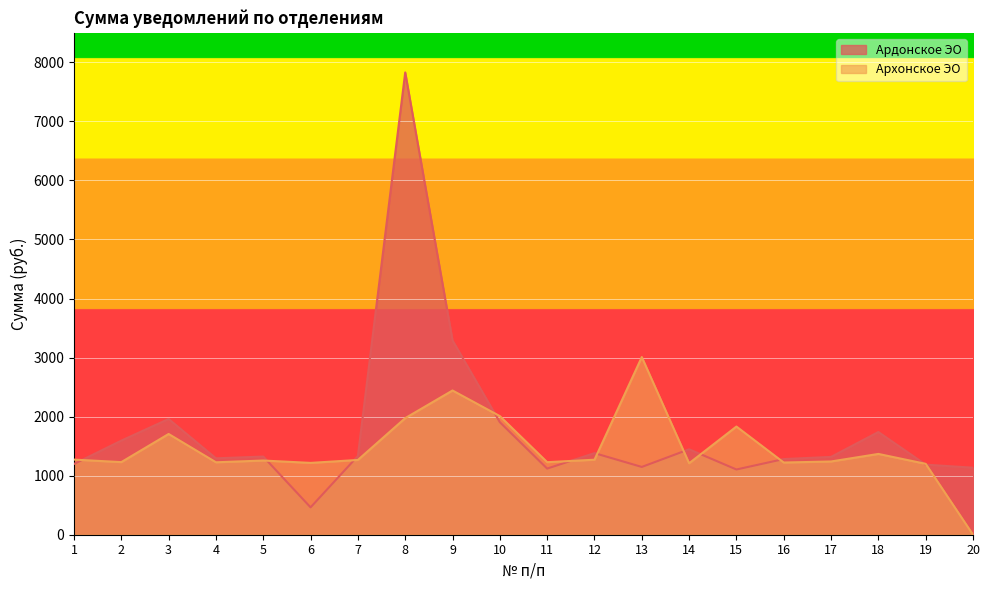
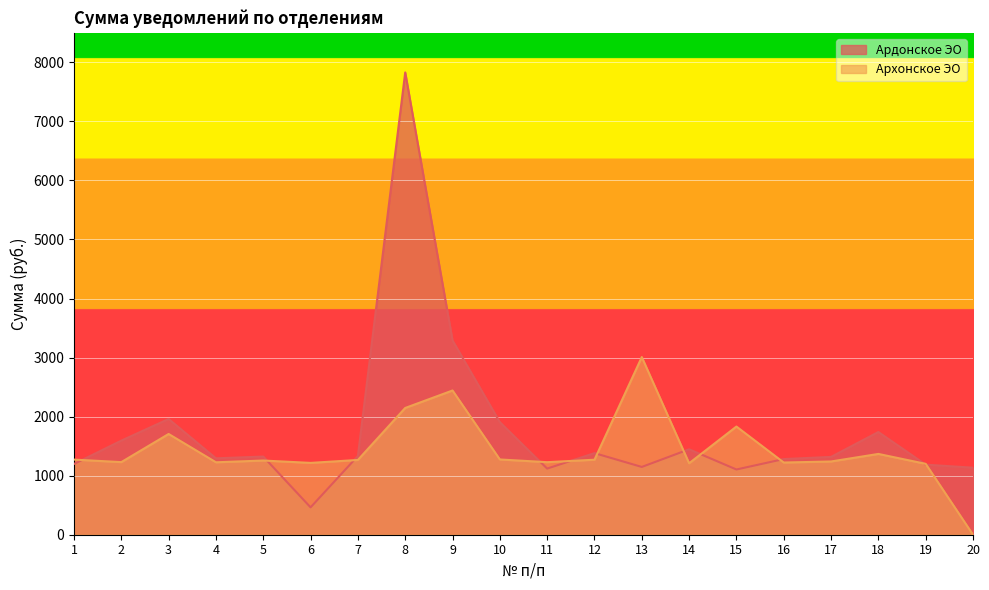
  {
    "Ардонское ЭО": {
      "1": 1200,
      "2": 1600,
      "3": 2000,
      "4": 1300,
      "5": 1300,
      "6": 500,
      "7": 1300,
      "8": 7800,
      "9": 3300,
      "10": 1900,
      "11": 1100,
      "12": 1400,
      "13": 1100,
      "14": 1400,
      "15": 1100,
      "16": 1300,
      "17": 1300,
      "18": 1700,
      "20": 1100
    },
    "Архонское ЭО": {
      "1": 1300,
      "2": 1200,
      "3": 1700,
      "4": 1200,
      "5": 1300,
      "6": 1200,
      "7": 1300,
-     "8": 2000,
+     "8": 2100,
      "9": 2400,
-     "10": 2000,
+     "10": 1300,
      "11": 1200,
      "12": 1300,
      "13": 3000,
      "14": 1200,
      "15": 1800,
      "16": 1200,
      "17": 1200,
      "18": 1400,
      "20": 0
    }
  }
